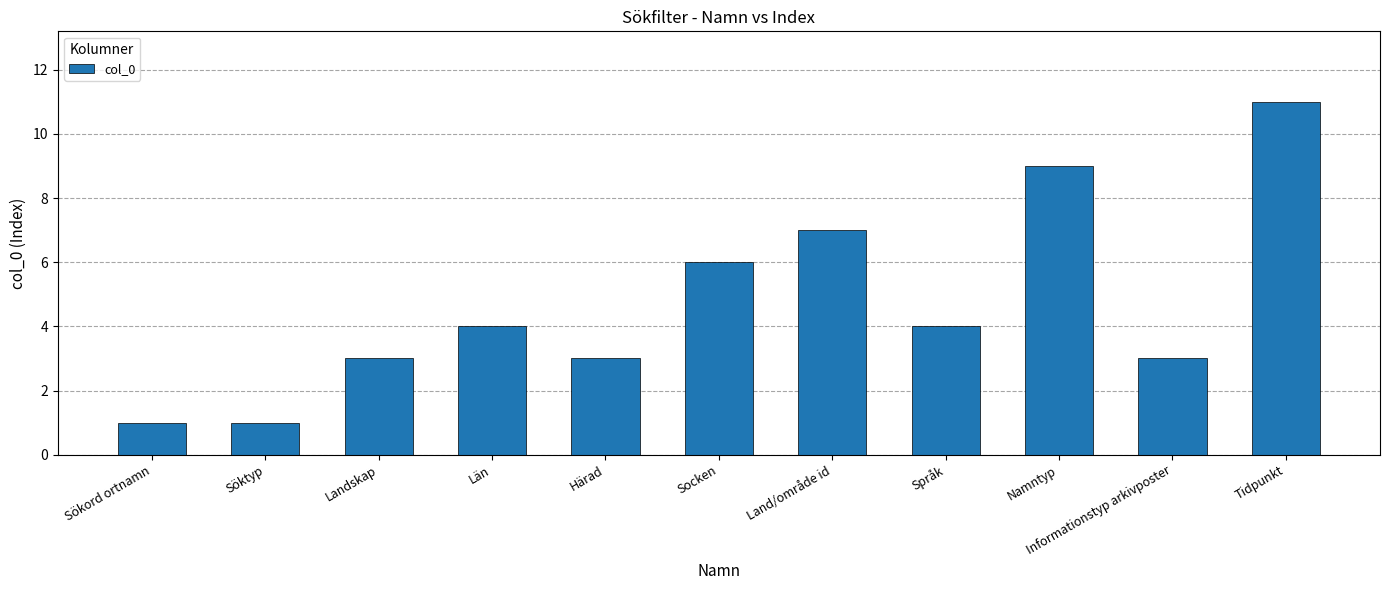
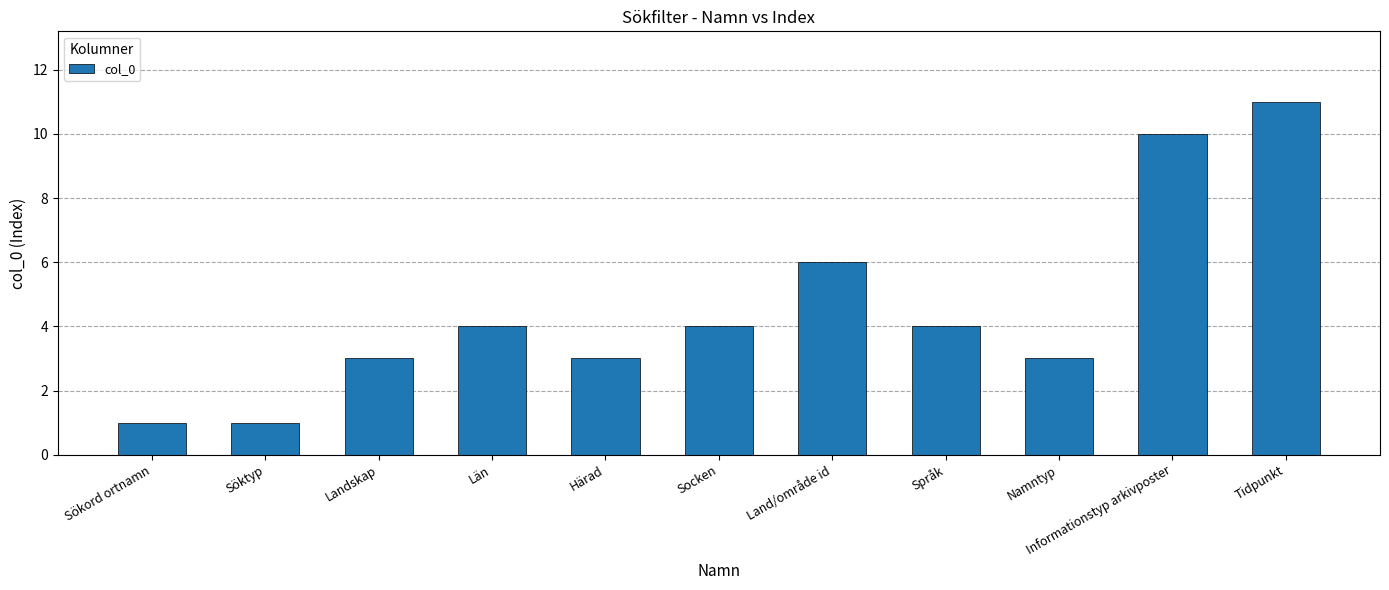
  {
    "Sökord ortnamn": 1,
    "Söktyp": 1,
    "Landskap": 3,
    "Län": 4,
    "Härad": 3,
-   "Socken": 6,
-   "Land/område id": 7,
+   "Socken": 4,
+   "Land/område id": 6,
    "Språk": 4,
-   "Namntyp": 9,
-   "Informationstyp arkivposter": 3,
+   "Namntyp": 3,
+   "Informationstyp arkivposter": 10,
    "Tidpunkt": 11
  }
